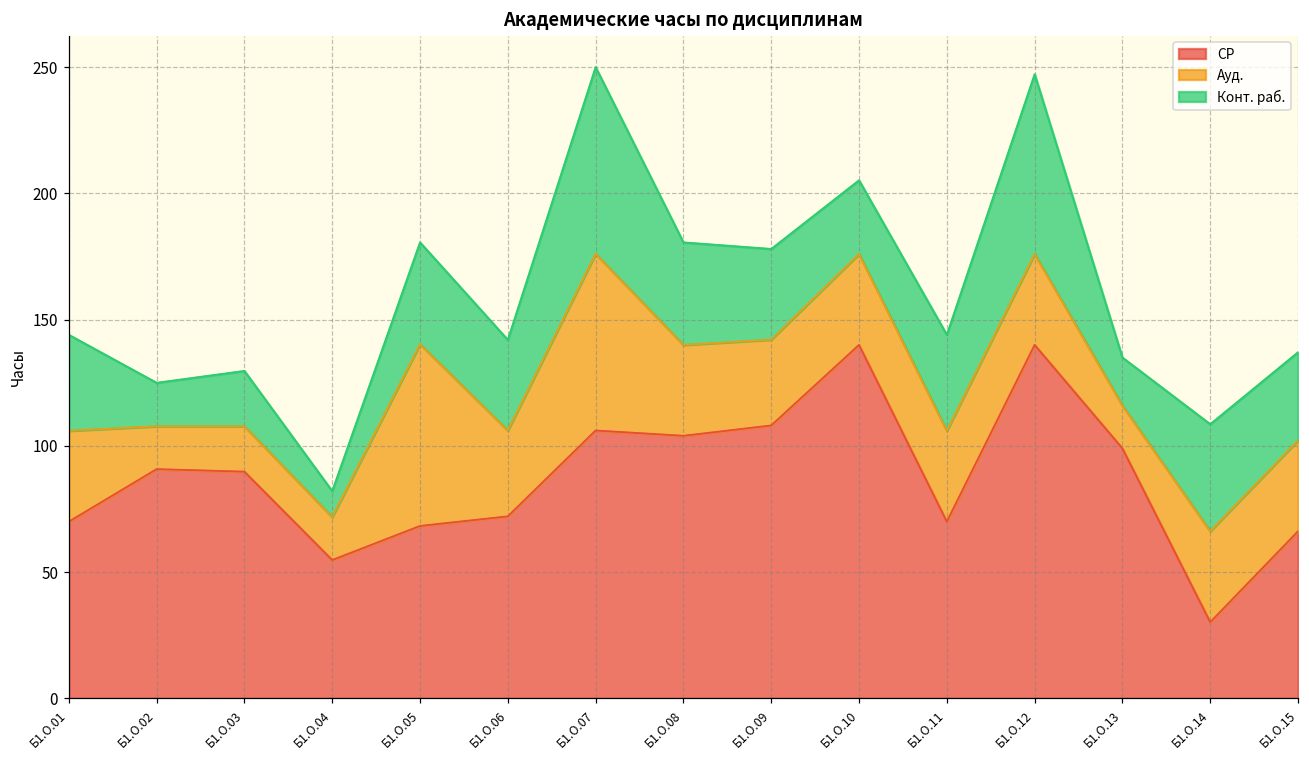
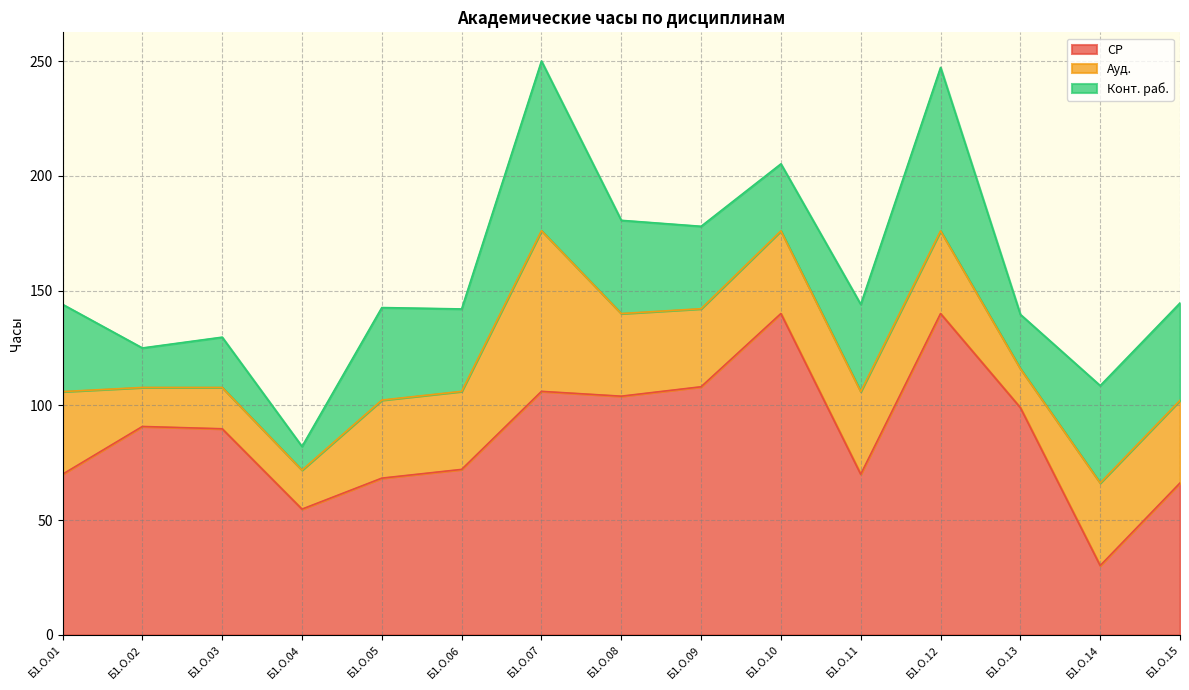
  {
    "СР": {
      "Б1.О.01": 70,
      "Б1.О.02": 91,
      "Б1.О.03": 90,
      "Б1.О.04": 55,
      "Б1.О.05": 68,
      "Б1.О.06": 72,
      "Б1.О.07": 106,
      "Б1.О.08": 104,
      "Б1.О.09": 108,
      "Б1.О.10": 140,
      "Б1.О.11": 70,
      "Б1.О.12": 140,
      "Б1.О.13": 99,
      "Б1.О.14": 30,
      "Б1.О.15": 66
    },
    "Ауд.": {
      "Б1.О.01": 36,
      "Б1.О.02": 17,
      "Б1.О.03": 18,
      "Б1.О.04": 17,
-     "Б1.О.05": 72,
+     "Б1.О.05": 34,
      "Б1.О.06": 34,
      "Б1.О.07": 70,
      "Б1.О.08": 36,
      "Б1.О.09": 34,
      "Б1.О.10": 36,
      "Б1.О.11": 36,
      "Б1.О.12": 36,
      "Б1.О.13": 17,
      "Б1.О.14": 36,
      "Б1.О.15": 36
    },
    "Конт. раб.": {
      "Б1.О.01": 38,
      "Б1.О.02": 17,
      "Б1.О.03": 22,
      "Б1.О.04": 10,
      "Б1.О.05": 40,
      "Б1.О.06": 36,
      "Б1.О.07": 74,
      "Б1.О.08": 41,
      "Б1.О.09": 36,
      "Б1.О.10": 29,
      "Б1.О.11": 38,
      "Б1.О.12": 71,
-     "Б1.О.13": 19,
+     "Б1.О.13": 24,
      "Б1.О.14": 42,
-     "Б1.О.15": 35
+     "Б1.О.15": 42
    }
  }
